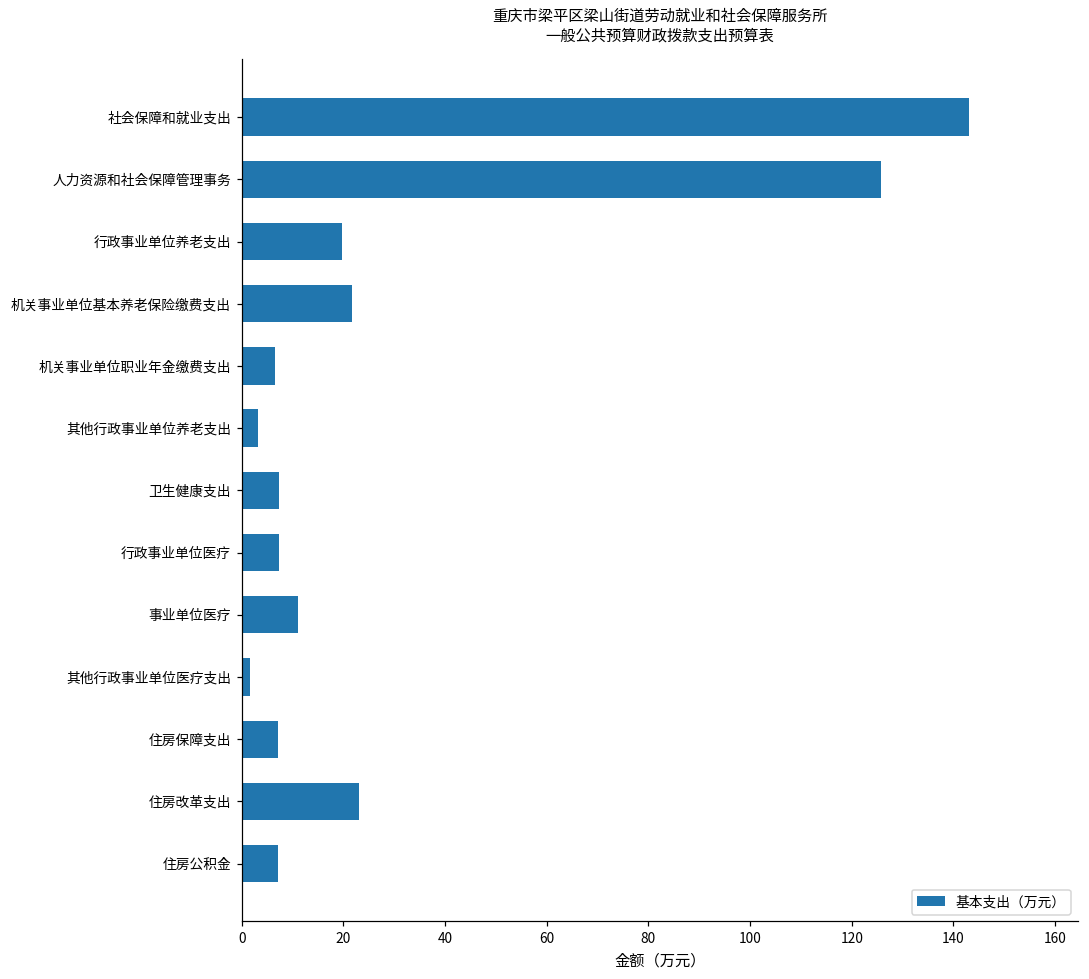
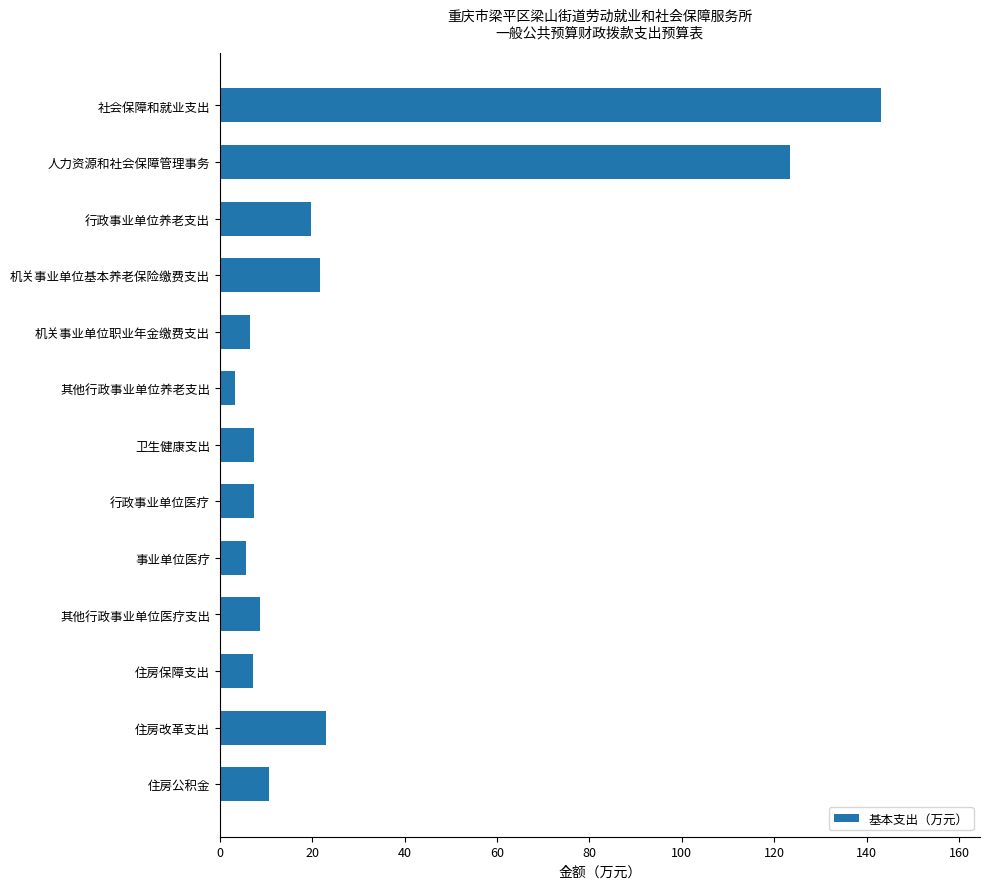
  {
    "社会保障和就业支出": 143,
-   "人力资源和社会保障管理事务": 126,
+   "人力资源和社会保障管理事务": 123,
    "行政事业单位养老支出": 20,
    "机关事业单位基本养老保险缴费支出": 22,
    "机关事业单位职业年金缴费支出": 7,
    "其他行政事业单位养老支出": 3,
    "卫生健康支出": 7,
    "行政事业单位医疗": 7,
-   "事业单位医疗": 11,
-   "其他行政事业单位医疗支出": 2,
+   "事业单位医疗": 6,
+   "其他行政事业单位医疗支出": 9,
    "住房保障支出": 7,
    "住房改革支出": 23,
-   "住房公积金": 7
+   "住房公积金": 11
  }
